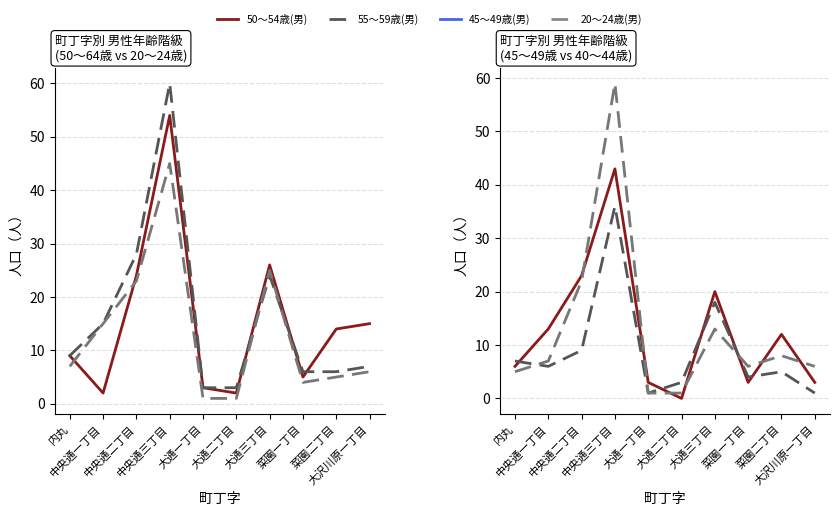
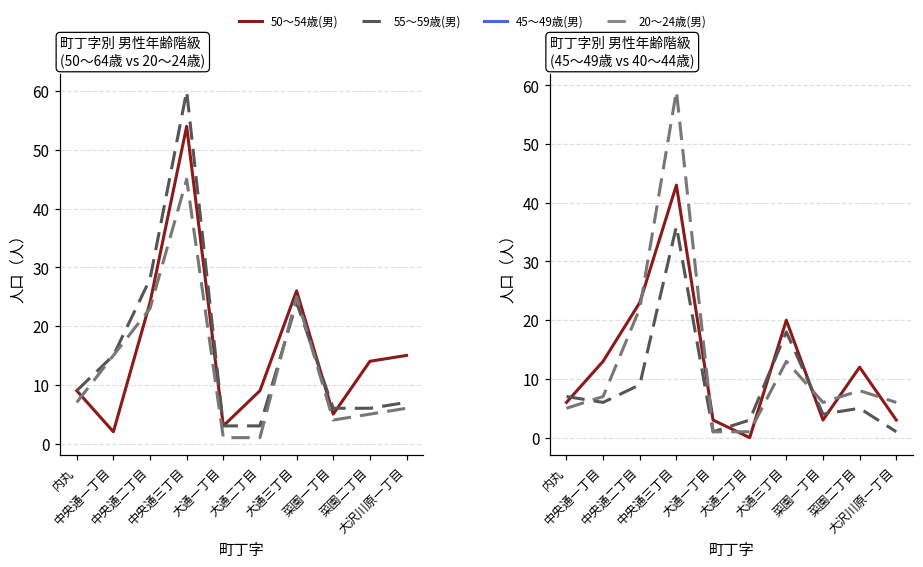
  {
    "町丁字別 男性年齢階級 (50～64歳 vs 20～24歳)": {
      "50～54歳(男)": {
        "中央通一丁目": 2,
        "中央通二丁目": 24,
        "中央通三丁目": 54,
-       "大通二丁目": 2,
+       "大通二丁目": 9,
        "大通三丁目": 26,
        "菜園一丁目": 5,
        "菜園二丁目": 14,
        "大沢川原一丁目": 15
      }
    }
  }
